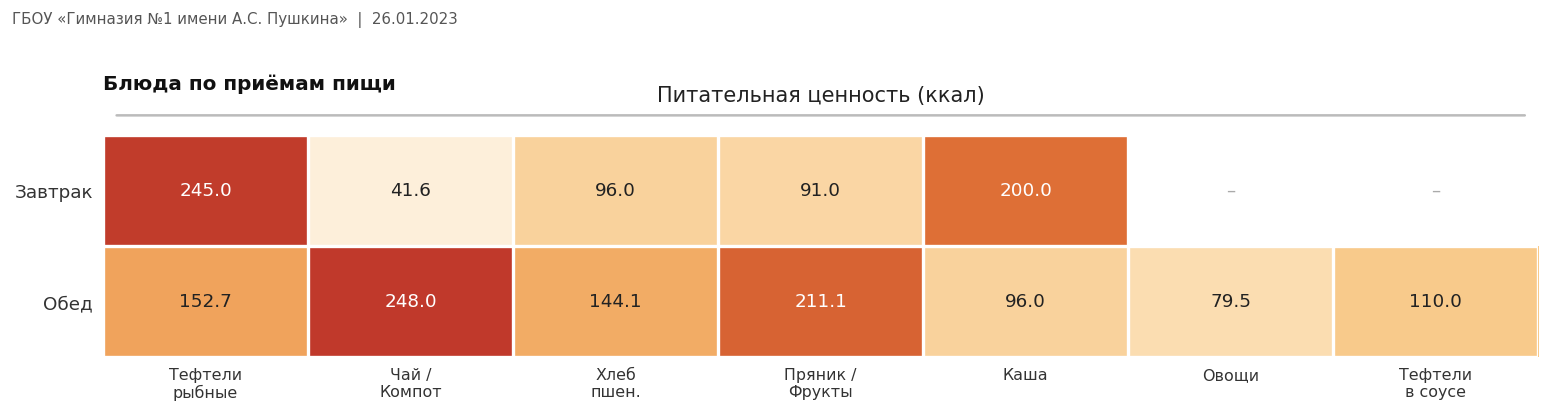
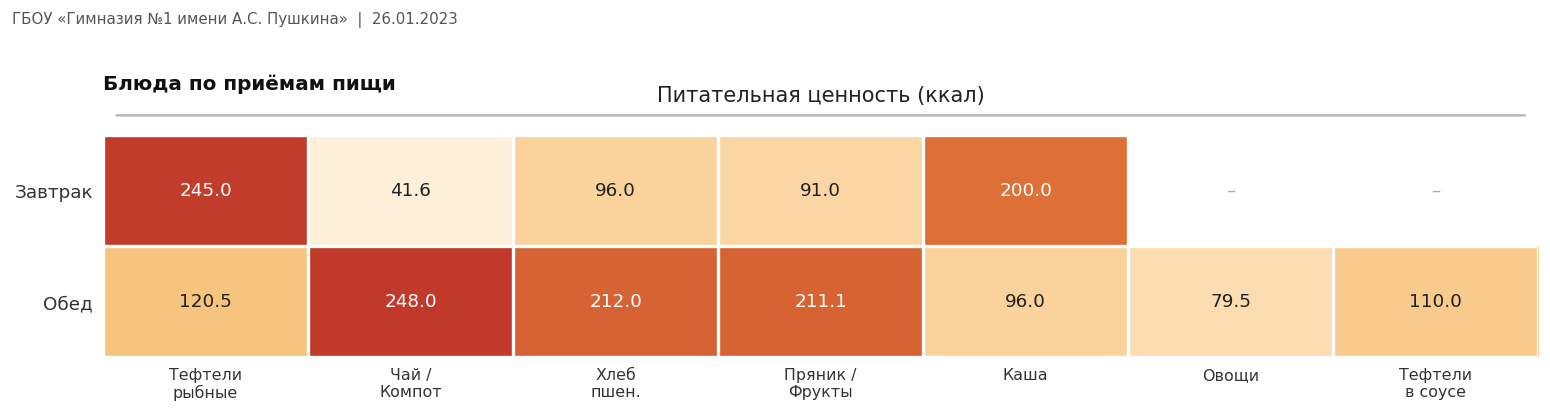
  {
    "Завтрак": {
      "Тефтели рыбные": 245.0,
      "Чай / Компот": 41.6,
      "Хлеб пшен.": 96.0,
      "Пряник / Фрукты": 91.0,
      "Каша": 200.0
    },
    "Обед": {
-     "Тефтели рыбные": 152.7,
+     "Тефтели рыбные": 120.5,
      "Чай / Компот": 248.0,
-     "Хлеб пшен.": 144.1,
+     "Хлеб пшен.": 212.0,
      "Пряник / Фрукты": 211.1,
      "Каша": 96.0,
      "Овощи": 79.5,
      "Тефтели в соусе": 110.0
    }
  }
